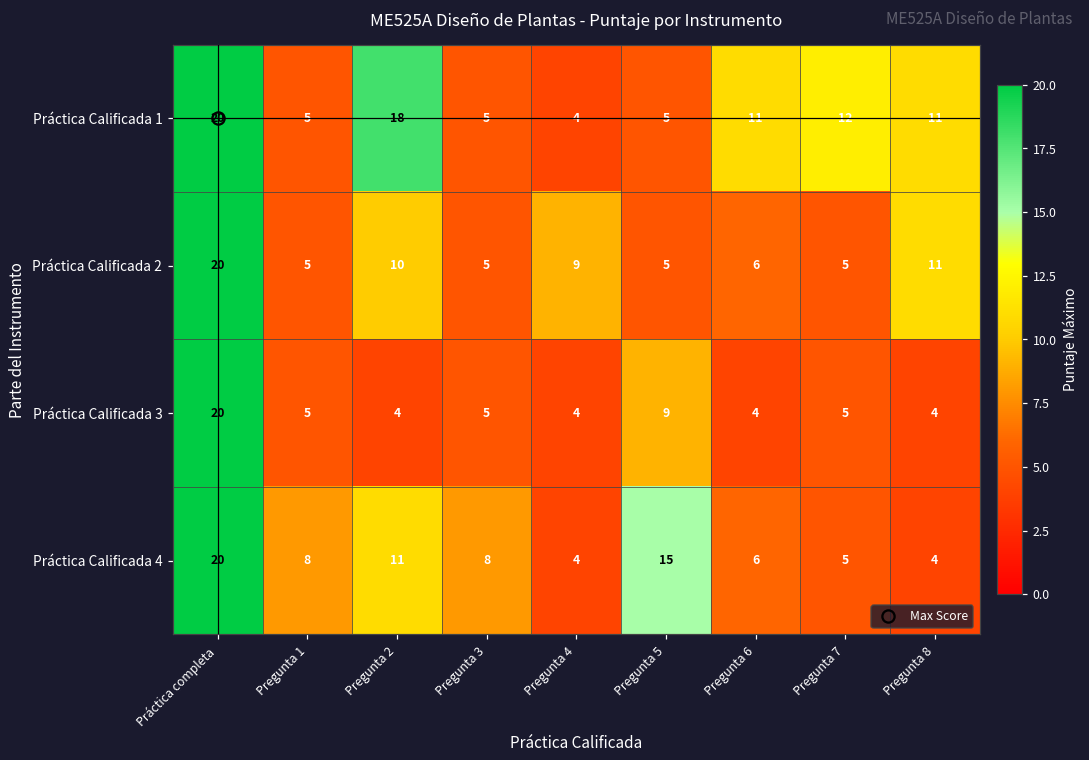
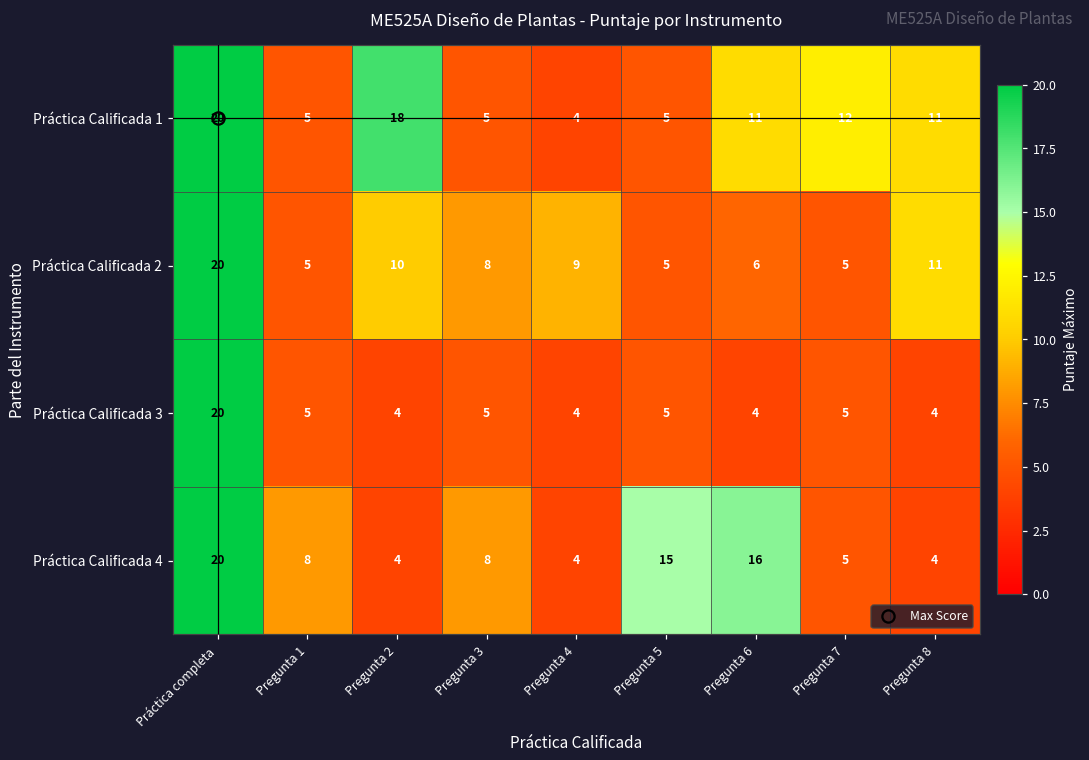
  {
    "Práctica Calificada 1": {
      "Pregunta 1": 5,
      "Pregunta 2": 18,
      "Pregunta 3": 5,
      "Pregunta 4": 4,
      "Pregunta 5": 5,
      "Pregunta 6": 11,
      "Pregunta 7": 12,
      "Pregunta 8": 11
    },
    "Práctica Calificada 2": {
      "Práctica completa": 20,
      "Pregunta 1": 5,
      "Pregunta 2": 10,
-     "Pregunta 3": 5,
+     "Pregunta 3": 8,
      "Pregunta 4": 9,
      "Pregunta 5": 5,
      "Pregunta 6": 6,
      "Pregunta 7": 5,
      "Pregunta 8": 11
    },
    "Práctica Calificada 3": {
      "Práctica completa": 20,
      "Pregunta 1": 5,
      "Pregunta 2": 4,
      "Pregunta 3": 5,
      "Pregunta 4": 4,
-     "Pregunta 5": 9,
+     "Pregunta 5": 5,
      "Pregunta 6": 4,
      "Pregunta 7": 5,
      "Pregunta 8": 4
    },
    "Práctica Calificada 4": {
      "Práctica completa": 20,
      "Pregunta 1": 8,
-     "Pregunta 2": 11,
+     "Pregunta 2": 4,
      "Pregunta 3": 8,
      "Pregunta 4": 4,
      "Pregunta 5": 15,
-     "Pregunta 6": 6,
+     "Pregunta 6": 16,
      "Pregunta 7": 5,
      "Pregunta 8": 4
    }
  }
